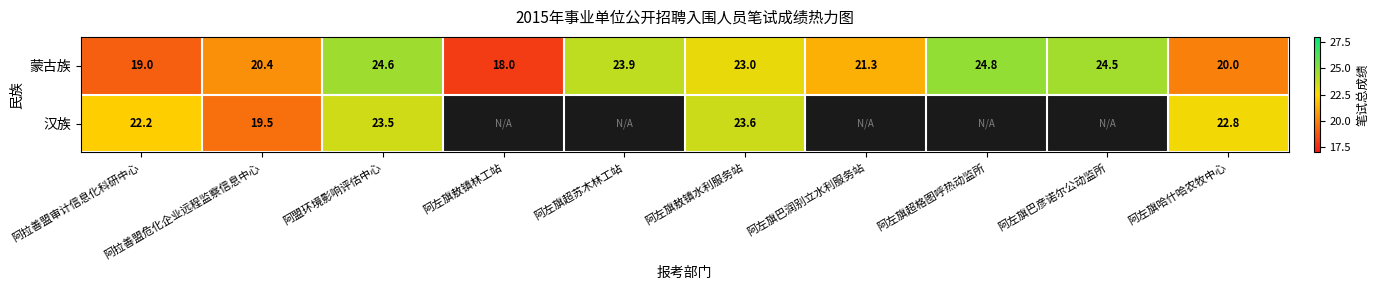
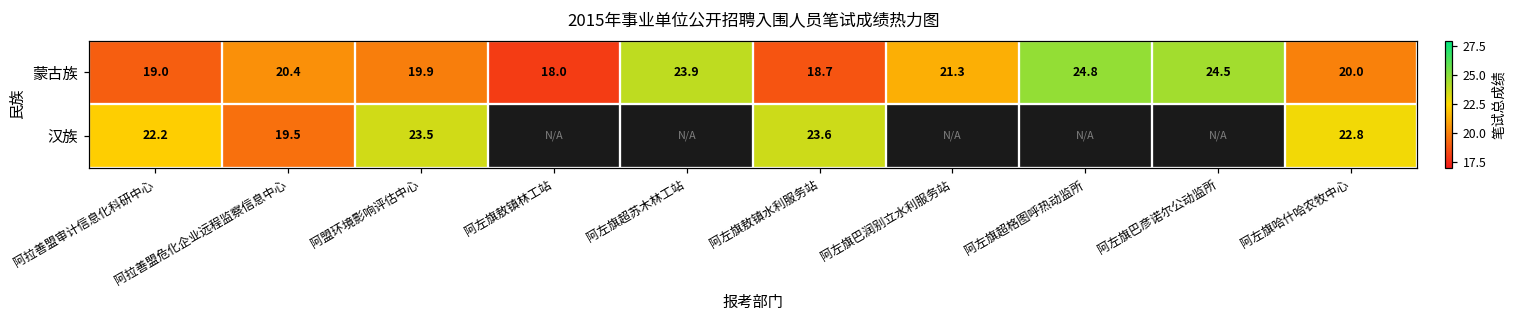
  {
    "蒙古族": {
      "阿拉善盟审计信息化科研中心": 19.0,
      "阿拉善盟危化企业远程监察信息中心": 20.4,
-     "阿盟环境影响评估中心": 24.6,
+     "阿盟环境影响评估中心": 19.9,
      "阿左旗敖镇林工站": 18.0,
      "阿左旗超苏木林工站": 23.9,
-     "阿左旗敖镇水利服务站": 23.0,
+     "阿左旗敖镇水利服务站": 18.7,
      "阿左旗巴润别立水利服务站": 21.3,
      "阿左旗超格图呼热动监所": 24.8,
      "阿左旗巴彦诺尔公动监所": 24.5,
      "阿左旗哈什哈农牧中心": 20.0
    },
    "汉族": {
      "阿拉善盟审计信息化科研中心": 22.2,
      "阿拉善盟危化企业远程监察信息中心": 19.5,
      "阿盟环境影响评估中心": 23.5,
      "阿左旗敖镇水利服务站": 23.6,
      "阿左旗哈什哈农牧中心": 22.8
    }
  }
